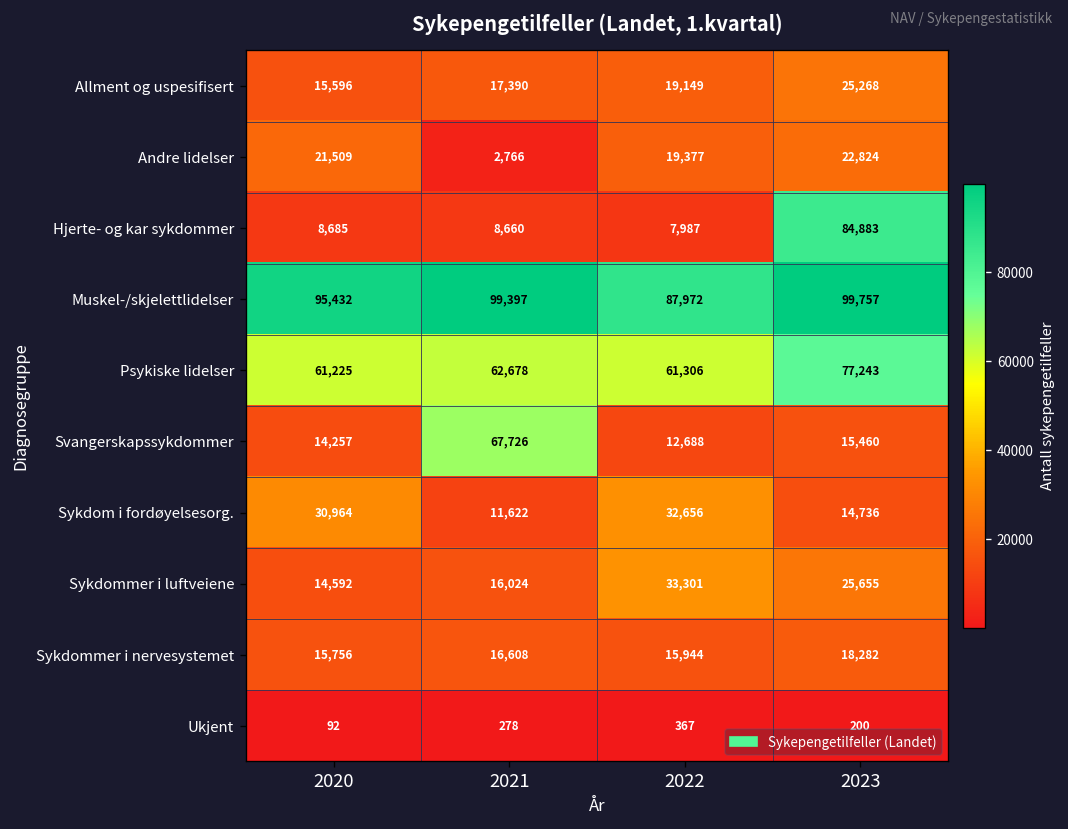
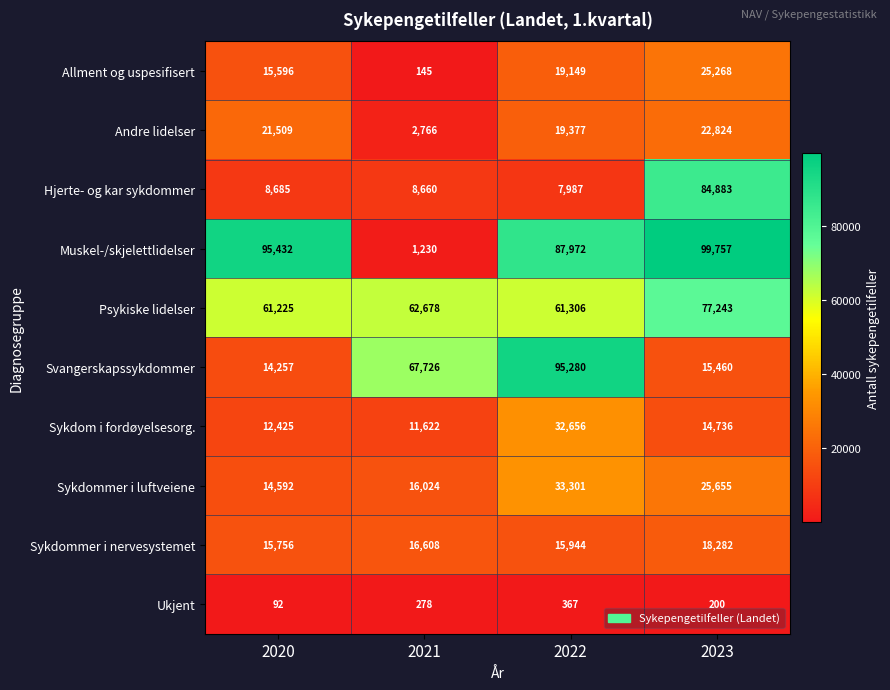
  {
    "Allment og uspesifisert": {
      "2020": "15,596",
-     "2021": "17,390",
+     "2021": "145",
      "2022": "19,149",
      "2023": "25,268"
    },
    "Andre lidelser": {
      "2020": "21,509",
      "2021": "2,766",
      "2022": "19,377",
      "2023": "22,824"
    },
    "Hjerte- og kar sykdommer": {
      "2020": "8,685",
      "2021": "8,660",
      "2022": "7,987",
      "2023": "84,883"
    },
    "Muskel-/skjelettlidelser": {
      "2020": "95,432",
-     "2021": "99,397",
+     "2021": "1,230",
      "2022": "87,972",
      "2023": "99,757"
    },
    "Psykiske lidelser": {
      "2020": "61,225",
      "2021": "62,678",
      "2022": "61,306",
      "2023": "77,243"
    },
    "Svangerskapssykdommer": {
      "2020": "14,257",
      "2021": "67,726",
-     "2022": "12,688",
+     "2022": "95,280",
      "2023": "15,460"
    },
    "Sykdom i fordøyelsesorg.": {
-     "2020": "30,964",
+     "2020": "12,425",
      "2021": "11,622",
      "2022": "32,656",
      "2023": "14,736"
    },
    "Sykdommer i luftveiene": {
      "2020": "14,592",
      "2021": "16,024",
      "2022": "33,301",
      "2023": "25,655"
    },
    "Sykdommer i nervesystemet": {
      "2020": "15,756",
      "2021": "16,608",
      "2022": "15,944",
      "2023": "18,282"
    },
    "Ukjent": {
      "2020": "92",
      "2021": "278",
      "2022": "367"
    }
  }
